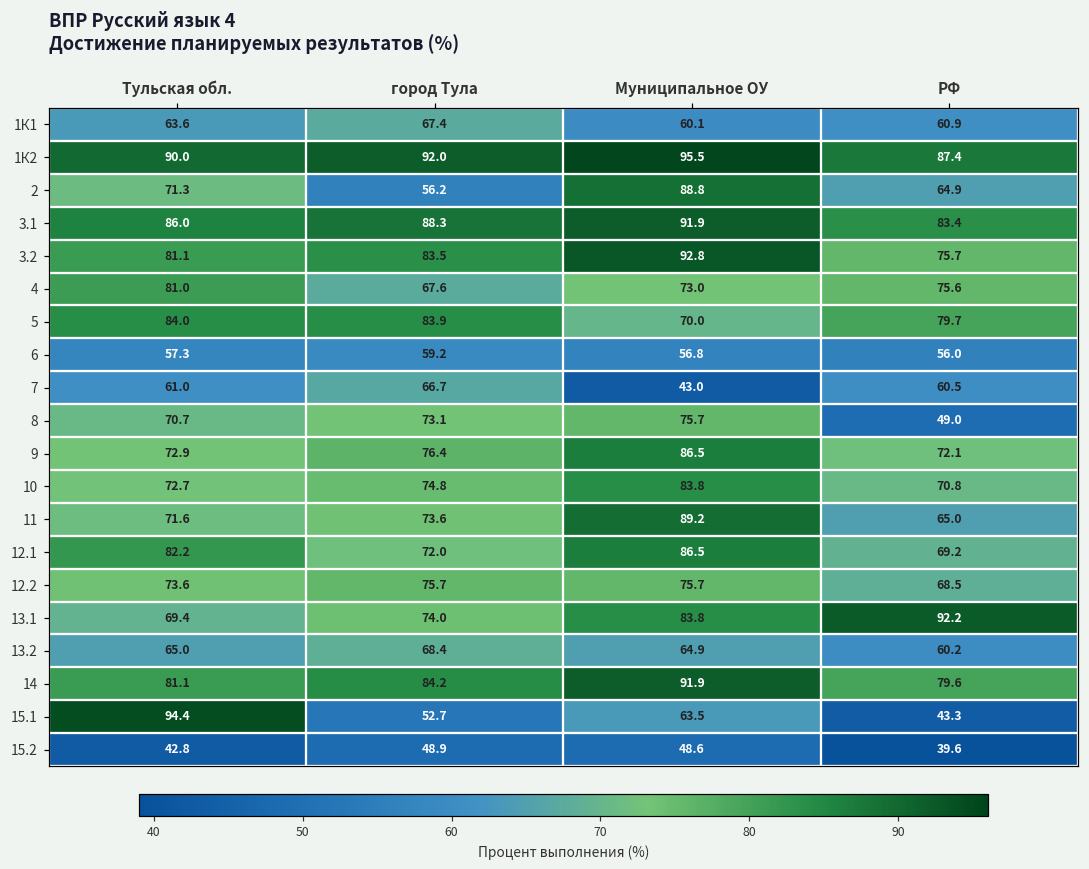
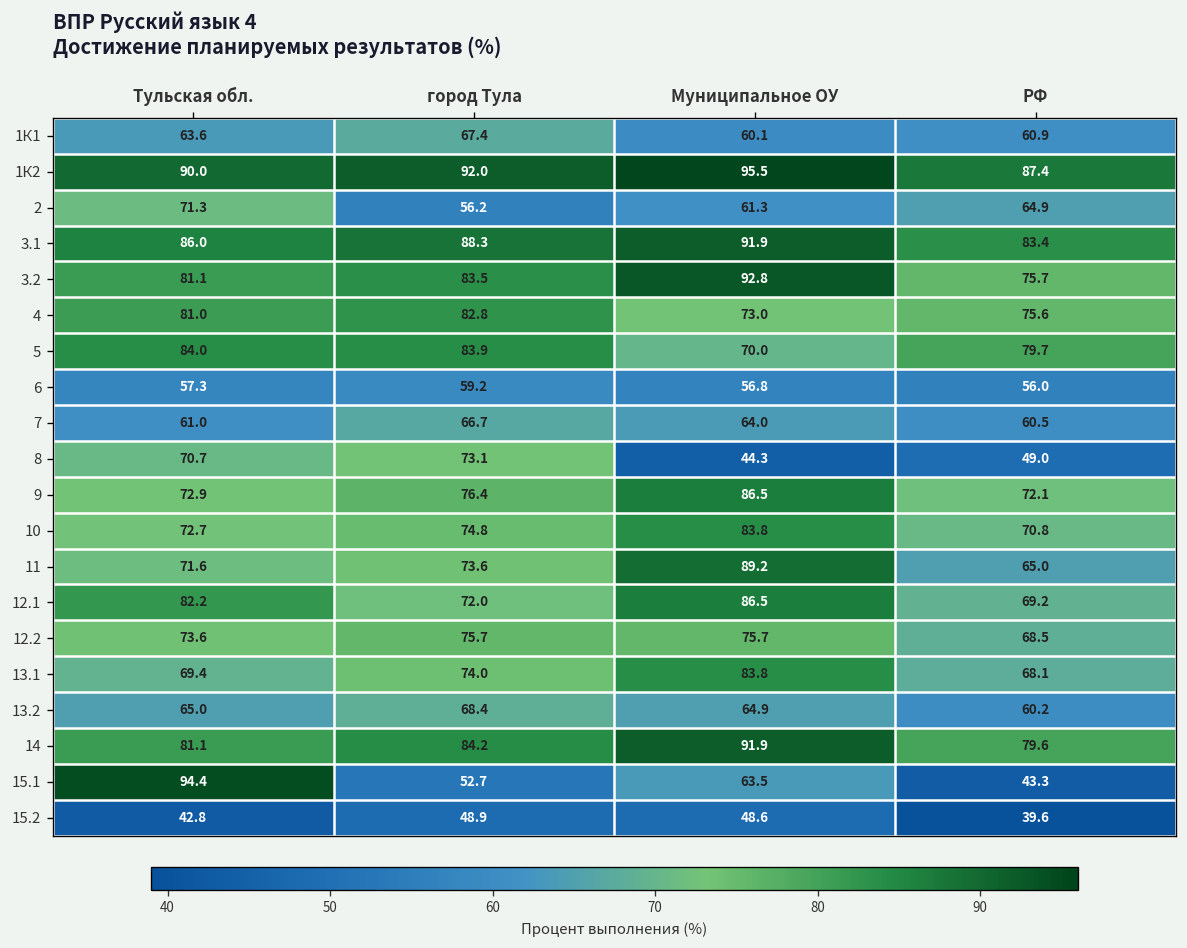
  {
    "1К1": {
      "Тульская обл.": 63.6,
      "город Тула": 67.4,
      "Муниципальное ОУ": 60.1,
      "РФ": 60.9
    },
    "1К2": {
      "Тульская обл.": 90.0,
      "город Тула": 92.0,
      "Муниципальное ОУ": 95.5,
      "РФ": 87.4
    },
    "2": {
      "Тульская обл.": 71.3,
      "город Тула": 56.2,
-     "Муниципальное ОУ": 88.8,
+     "Муниципальное ОУ": 61.3,
      "РФ": 64.9
    },
    "3.1": {
      "Тульская обл.": 86.0,
      "город Тула": 88.3,
      "Муниципальное ОУ": 91.9,
      "РФ": 83.4
    },
    "3.2": {
      "Тульская обл.": 81.1,
      "город Тула": 83.5,
      "Муниципальное ОУ": 92.8,
      "РФ": 75.7
    },
    "4": {
      "Тульская обл.": 81.0,
-     "город Тула": 67.6,
+     "город Тула": 82.8,
      "Муниципальное ОУ": 73.0,
      "РФ": 75.6
    },
    "5": {
      "Тульская обл.": 84.0,
      "город Тула": 83.9,
      "Муниципальное ОУ": 70.0,
      "РФ": 79.7
    },
    "6": {
      "Тульская обл.": 57.3,
      "город Тула": 59.2,
      "Муниципальное ОУ": 56.8,
      "РФ": 56.0
    },
    "7": {
      "Тульская обл.": 61.0,
      "город Тула": 66.7,
-     "Муниципальное ОУ": 43.0,
+     "Муниципальное ОУ": 64.0,
      "РФ": 60.5
    },
    "8": {
      "Тульская обл.": 70.7,
      "город Тула": 73.1,
-     "Муниципальное ОУ": 75.7,
+     "Муниципальное ОУ": 44.3,
      "РФ": 49.0
    },
    "9": {
      "Тульская обл.": 72.9,
      "город Тула": 76.4,
      "Муниципальное ОУ": 86.5,
      "РФ": 72.1
    },
    "10": {
      "Тульская обл.": 72.7,
      "город Тула": 74.8,
      "Муниципальное ОУ": 83.8,
      "РФ": 70.8
    },
    "11": {
      "Тульская обл.": 71.6,
      "город Тула": 73.6,
      "Муниципальное ОУ": 89.2,
      "РФ": 65.0
    },
    "12.1": {
      "Тульская обл.": 82.2,
      "город Тула": 72.0,
      "Муниципальное ОУ": 86.5,
      "РФ": 69.2
    },
    "12.2": {
      "Тульская обл.": 73.6,
      "город Тула": 75.7,
      "Муниципальное ОУ": 75.7,
      "РФ": 68.5
    },
    "13.1": {
      "Тульская обл.": 69.4,
      "город Тула": 74.0,
      "Муниципальное ОУ": 83.8,
-     "РФ": 92.2
+     "РФ": 68.1
    },
    "13.2": {
      "Тульская обл.": 65.0,
      "город Тула": 68.4,
      "Муниципальное ОУ": 64.9,
      "РФ": 60.2
    },
    "14": {
      "Тульская обл.": 81.1,
      "город Тула": 84.2,
      "Муниципальное ОУ": 91.9,
      "РФ": 79.6
    },
    "15.1": {
      "Тульская обл.": 94.4,
      "город Тула": 52.7,
      "Муниципальное ОУ": 63.5,
      "РФ": 43.3
    },
    "15.2": {
      "Тульская обл.": 42.8,
      "город Тула": 48.9,
      "Муниципальное ОУ": 48.6,
      "РФ": 39.6
    }
  }
